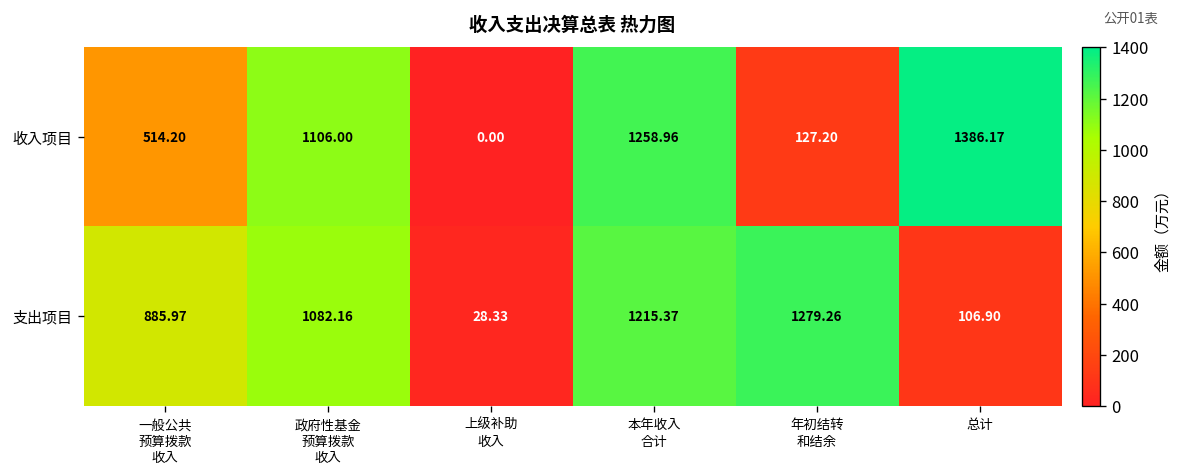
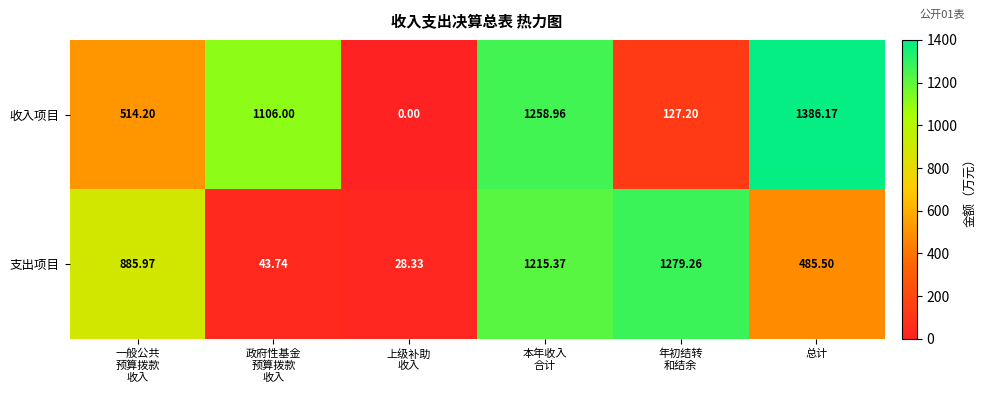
  {
    "收入项目": {
      "一般公共 预算拨款 收入": 514.20,
      "政府性基金 预算拨款 收入": 1106.00,
      "上级补助 收入": 0.00,
      "本年收入 合计": 1258.96,
      "年初结转 和结余": 127.20,
      "总计": 1386.17
    },
    "支出项目": {
      "一般公共 预算拨款 收入": 885.97,
-     "政府性基金 预算拨款 收入": 1082.16,
+     "政府性基金 预算拨款 收入": 43.74,
      "上级补助 收入": 28.33,
      "本年收入 合计": 1215.37,
      "年初结转 和结余": 1279.26,
-     "总计": 106.90
+     "总计": 485.50
    }
  }
